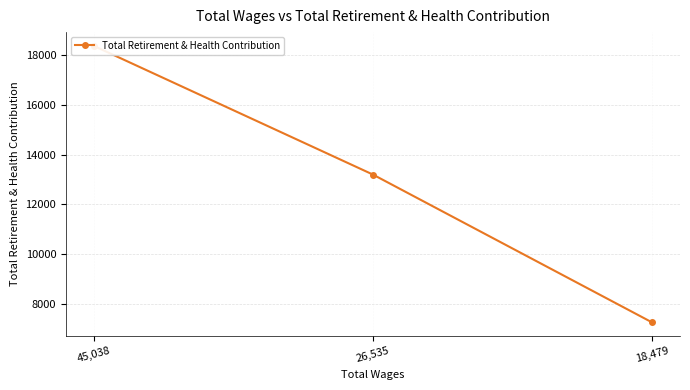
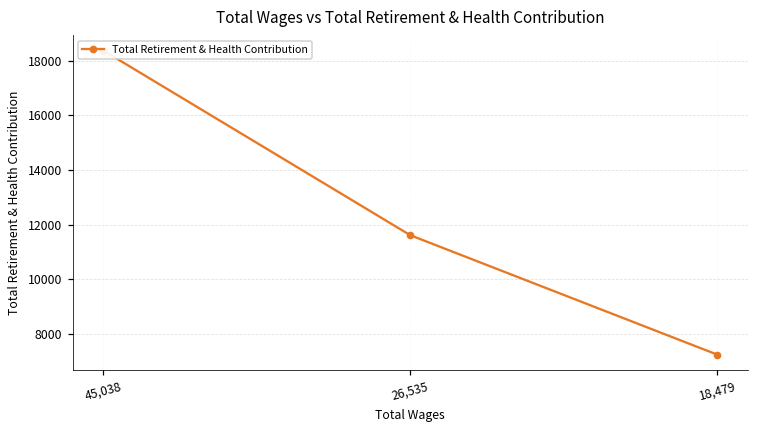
  {
-   "26,535": 13200,
+   "26,535": 11600,
    "18,479": 7200
  }
